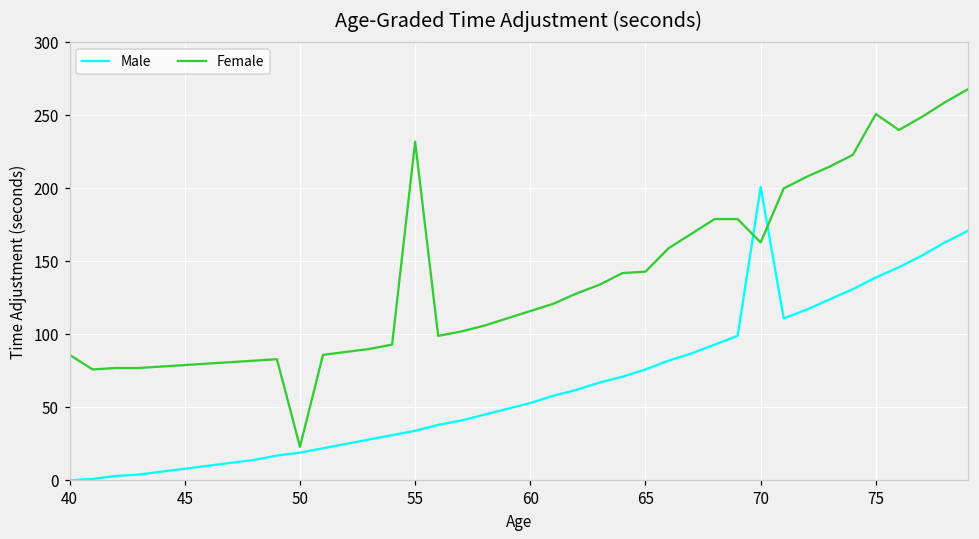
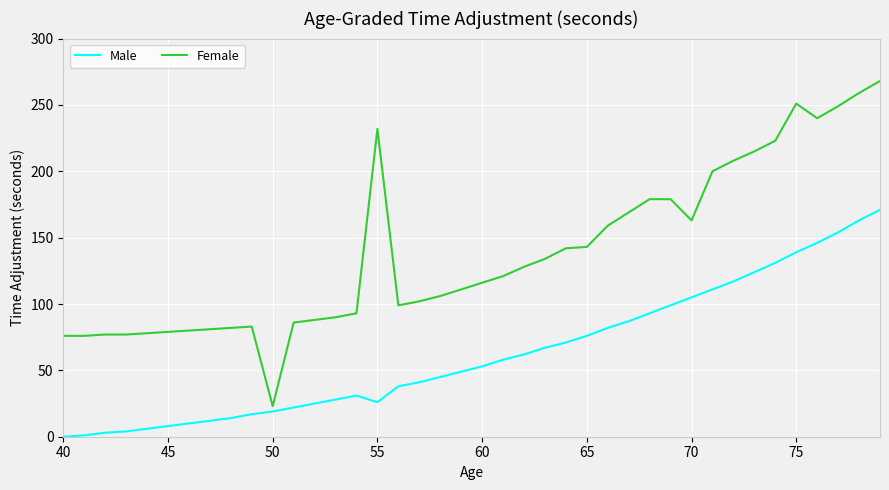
  {
    "Male": {
      "40": 0,
      "45": 8,
      "50": 19,
-     "55": 34,
+     "55": 26,
      "60": 53,
      "65": 76,
-     "70": 201,
+     "70": 105,
      "75": 139
    },
    "Female": {
-     "40": 86,
+     "40": 76,
      "45": 79,
      "50": 23,
      "55": 232,
      "60": 116,
      "65": 143,
      "70": 163,
      "75": 251
    }
  }
